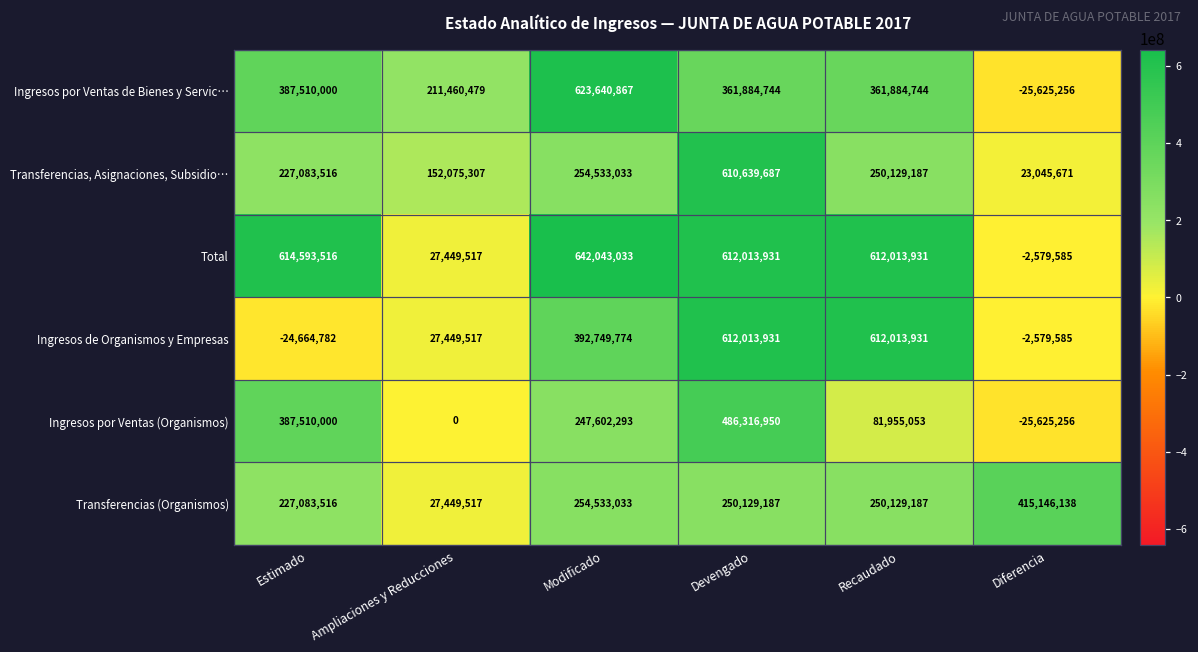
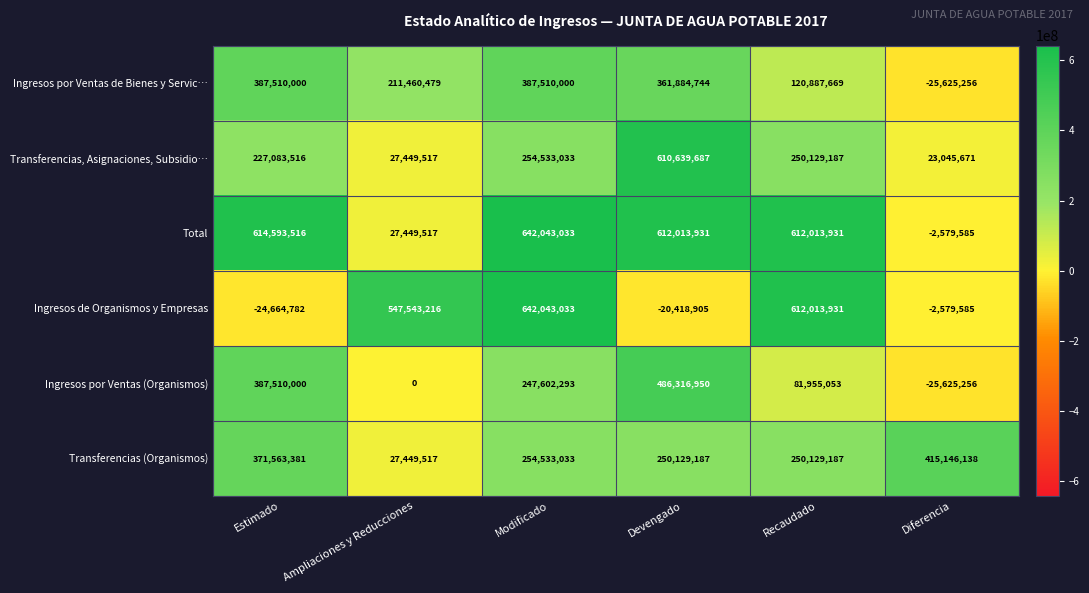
  {
    "Ingresos por Ventas de Bienes y Servic…": {
      "Estimado": "387,510,000",
      "Ampliaciones y Reducciones": "211,460,479",
-     "Modificado": "623,640,867",
+     "Modificado": "387,510,000",
      "Devengado": "361,884,744",
-     "Recaudado": "361,884,744",
+     "Recaudado": "120,887,669",
      "Diferencia": "-25,625,256"
    },
    "Transferencias, Asignaciones, Subsidio…": {
      "Estimado": "227,083,516",
-     "Ampliaciones y Reducciones": "152,075,307",
+     "Ampliaciones y Reducciones": "27,449,517",
      "Modificado": "254,533,033",
      "Devengado": "610,639,687",
      "Recaudado": "250,129,187",
      "Diferencia": "23,045,671"
    },
    "Total": {
      "Estimado": "614,593,516",
      "Ampliaciones y Reducciones": "27,449,517",
      "Modificado": "642,043,033",
      "Devengado": "612,013,931",
      "Recaudado": "612,013,931",
      "Diferencia": "-2,579,585"
    },
    "Ingresos de Organismos y Empresas": {
      "Estimado": "-24,664,782",
-     "Ampliaciones y Reducciones": "27,449,517",
-     "Modificado": "392,749,774",
-     "Devengado": "612,013,931",
+     "Ampliaciones y Reducciones": "547,543,216",
+     "Modificado": "642,043,033",
+     "Devengado": "-20,418,905",
      "Recaudado": "612,013,931",
      "Diferencia": "-2,579,585"
    },
    "Ingresos por Ventas (Organismos)": {
      "Estimado": "387,510,000",
      "Ampliaciones y Reducciones": "0",
      "Modificado": "247,602,293",
      "Devengado": "486,316,950",
      "Recaudado": "81,955,053",
      "Diferencia": "-25,625,256"
    },
    "Transferencias (Organismos)": {
-     "Estimado": "227,083,516",
+     "Estimado": "371,563,381",
      "Ampliaciones y Reducciones": "27,449,517",
      "Modificado": "254,533,033",
      "Devengado": "250,129,187",
      "Recaudado": "250,129,187",
      "Diferencia": "415,146,138"
    }
  }
